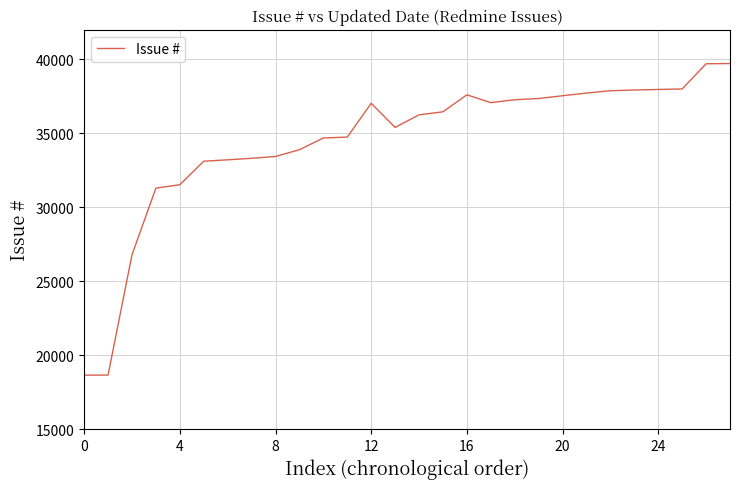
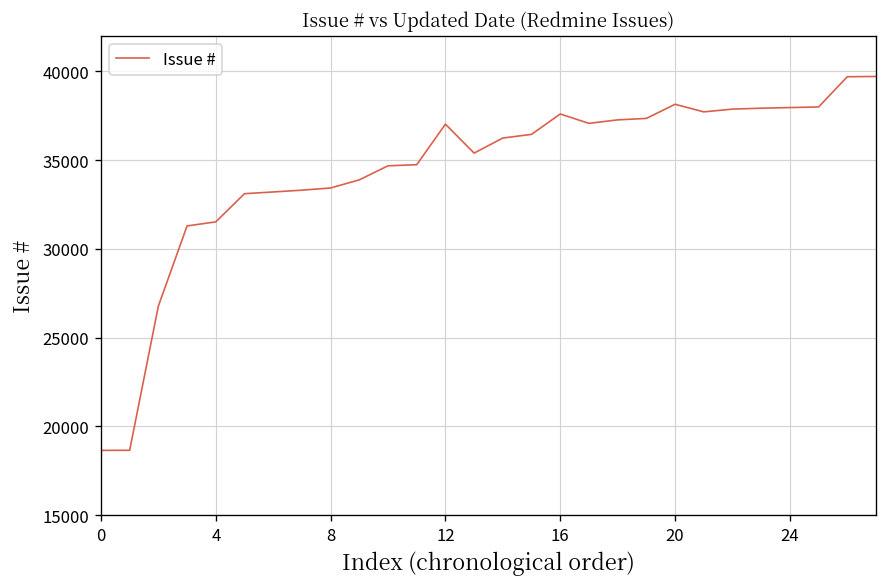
  {
    "0": 18600,
    "4": 31500,
    "8": 33400,
    "12": 37000,
    "16": 37600,
-   "20": 37500,
+   "20": 38100,
    "24": 38000
  }
